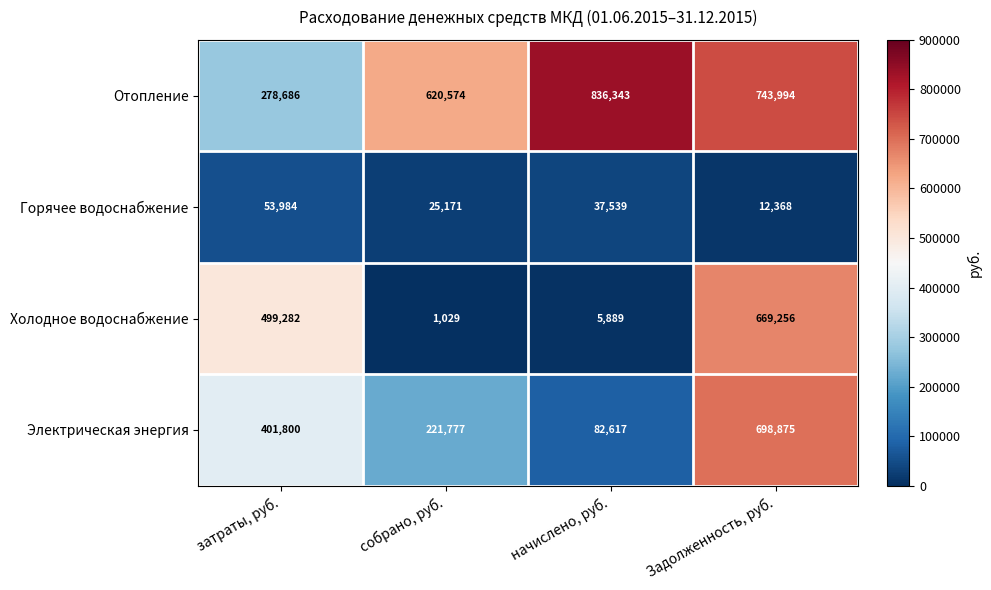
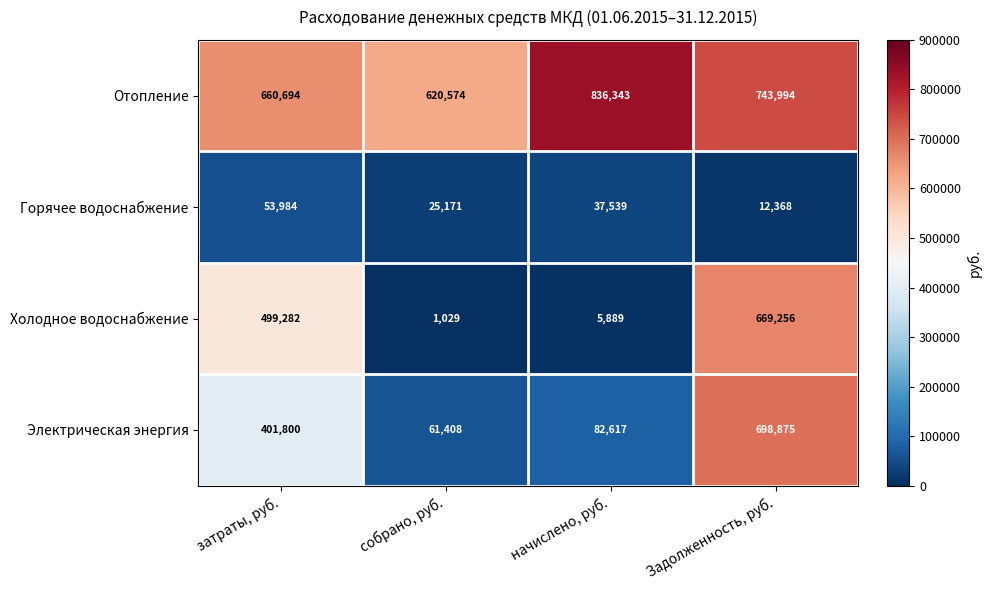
  {
    "Отопление": {
-     "затраты, руб.": "278,686",
+     "затраты, руб.": "660,694",
      "собрано, руб.": "620,574",
      "начислено, руб.": "836,343",
      "Задолженность, руб.": "743,994"
    },
    "Горячее водоснабжение": {
      "затраты, руб.": "53,984",
      "собрано, руб.": "25,171",
      "начислено, руб.": "37,539",
      "Задолженность, руб.": "12,368"
    },
    "Холодное водоснабжение": {
      "затраты, руб.": "499,282",
      "собрано, руб.": "1,029",
      "начислено, руб.": "5,889",
      "Задолженность, руб.": "669,256"
    },
    "Электрическая энергия": {
      "затраты, руб.": "401,800",
-     "собрано, руб.": "221,777",
+     "собрано, руб.": "61,408",
      "начислено, руб.": "82,617",
      "Задолженность, руб.": "698,875"
    }
  }
